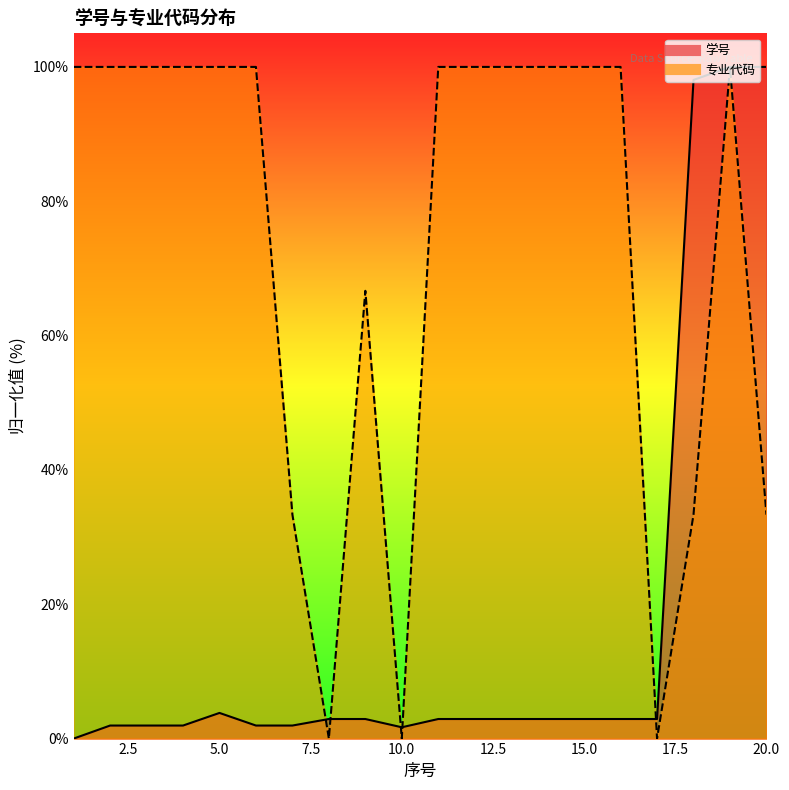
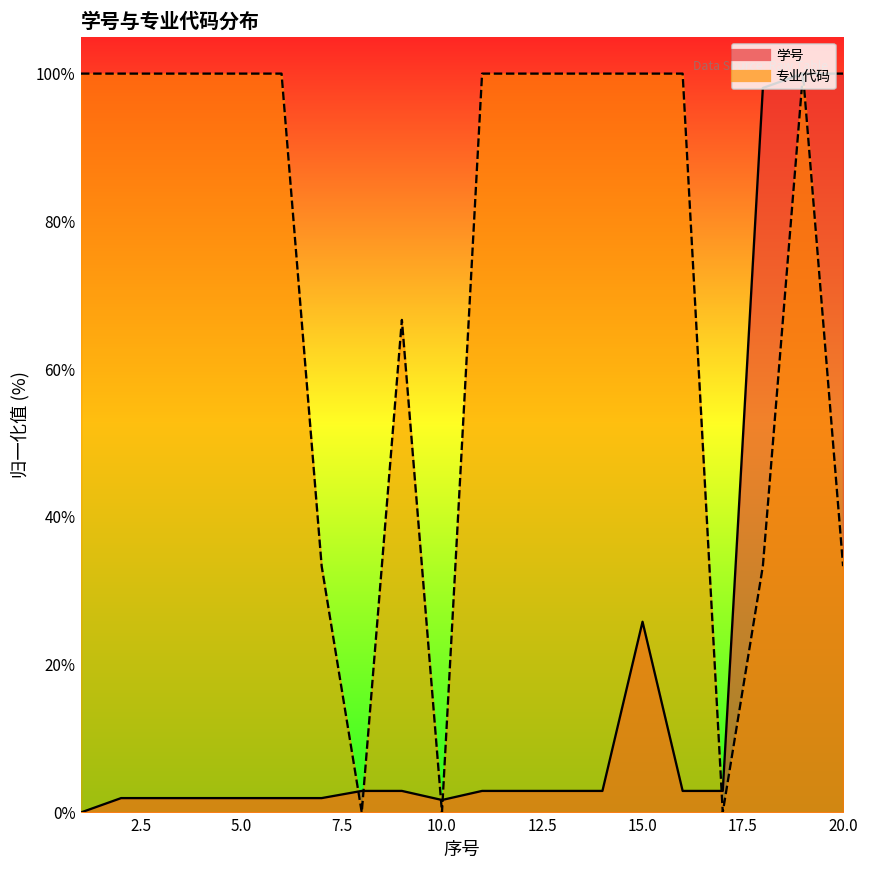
  {
    "学号": {
-     "5.0": "4%",
+     "5.0": "2%",
      "10.0": "2%",
-     "15.0": "3%",
+     "15.0": "26%",
      "20.0": "100%"
    },
    "专业代码": {
      "5.0": "100%",
      "10.0": "0%",
      "15.0": "100%",
      "20.0": "33%"
    }
  }
